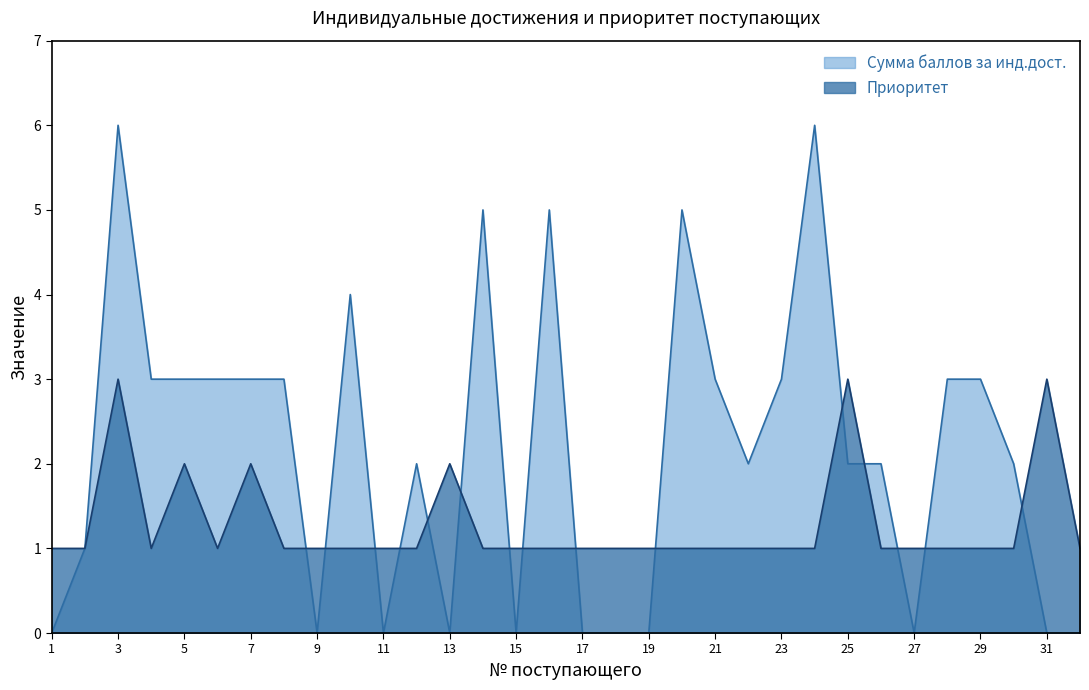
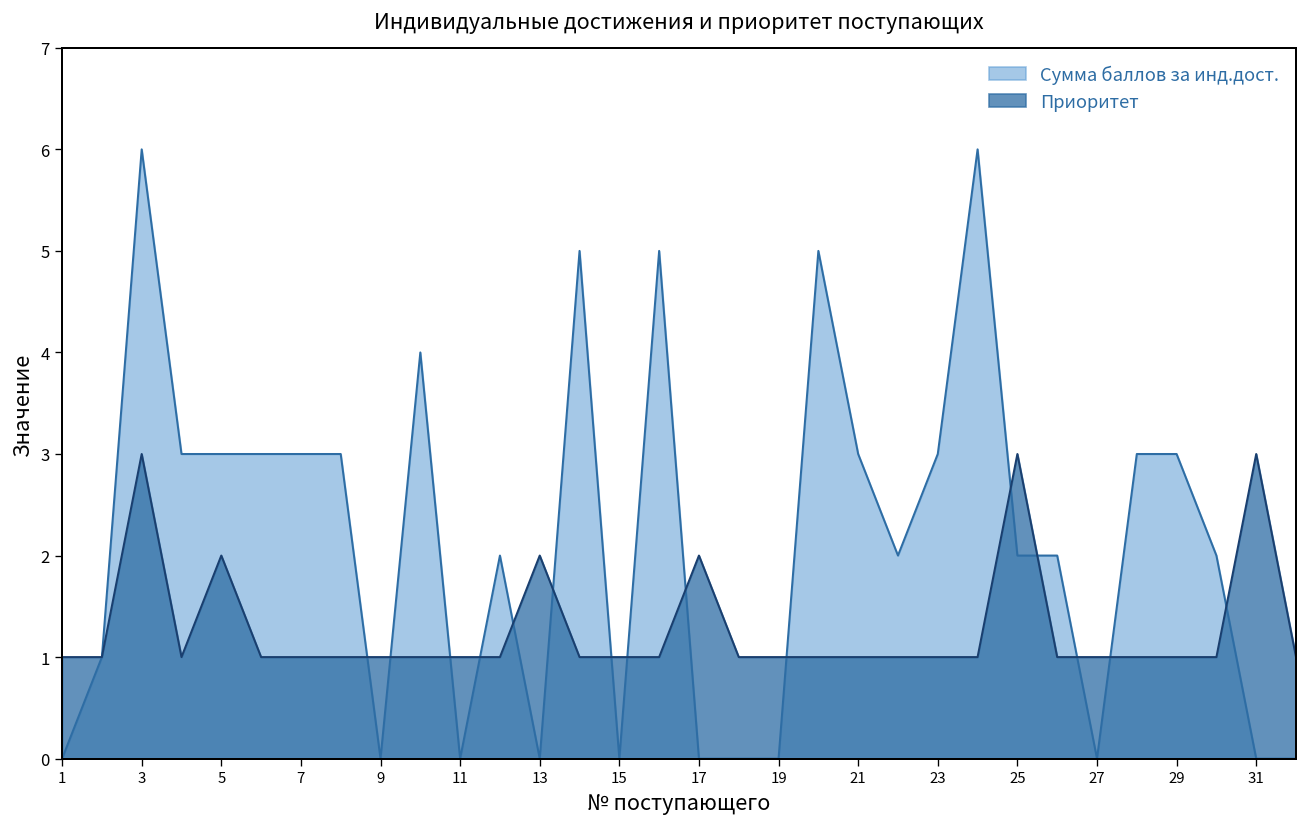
  {
    "Сумма баллов за инд.дост.": {
      "1": 0,
      "3": 6,
      "5": 3,
      "7": 3,
      "9": 0,
      "11": 0,
      "13": 0,
      "15": 0,
      "17": 0,
      "19": 0,
      "21": 3,
      "23": 3,
      "25": 2,
      "27": 0,
      "29": 3,
      "31": 0
    },
    "Приоритет": {
      "1": 1,
      "3": 3,
      "5": 2,
-     "7": 2,
+     "7": 1,
      "9": 1,
      "11": 1,
      "13": 2,
      "15": 1,
-     "17": 1,
+     "17": 2,
      "19": 1,
      "21": 1,
      "23": 1,
      "25": 3,
      "27": 1,
      "29": 1,
      "31": 3
    }
  }
